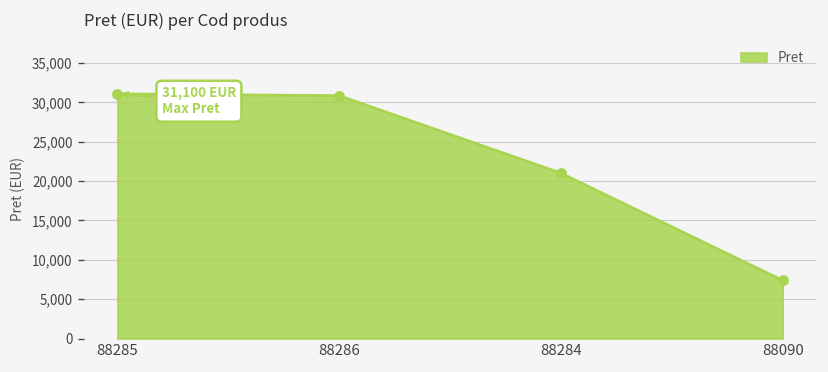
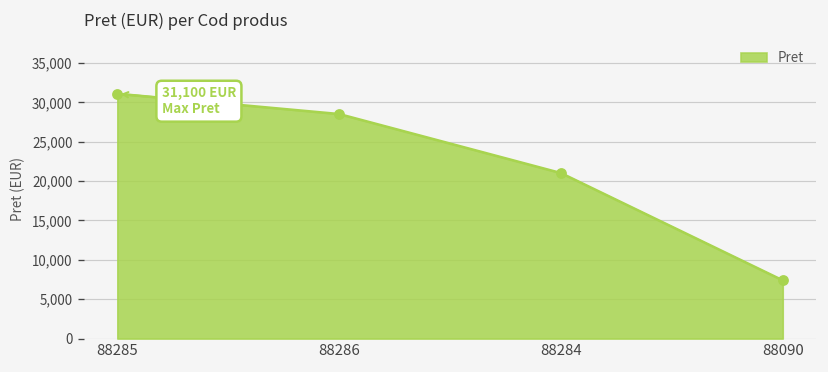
  {
-   "88286": "31,000",
+   "88286": "29,000",
    "88284": "21,000",
    "88090": "7,000"
  }
